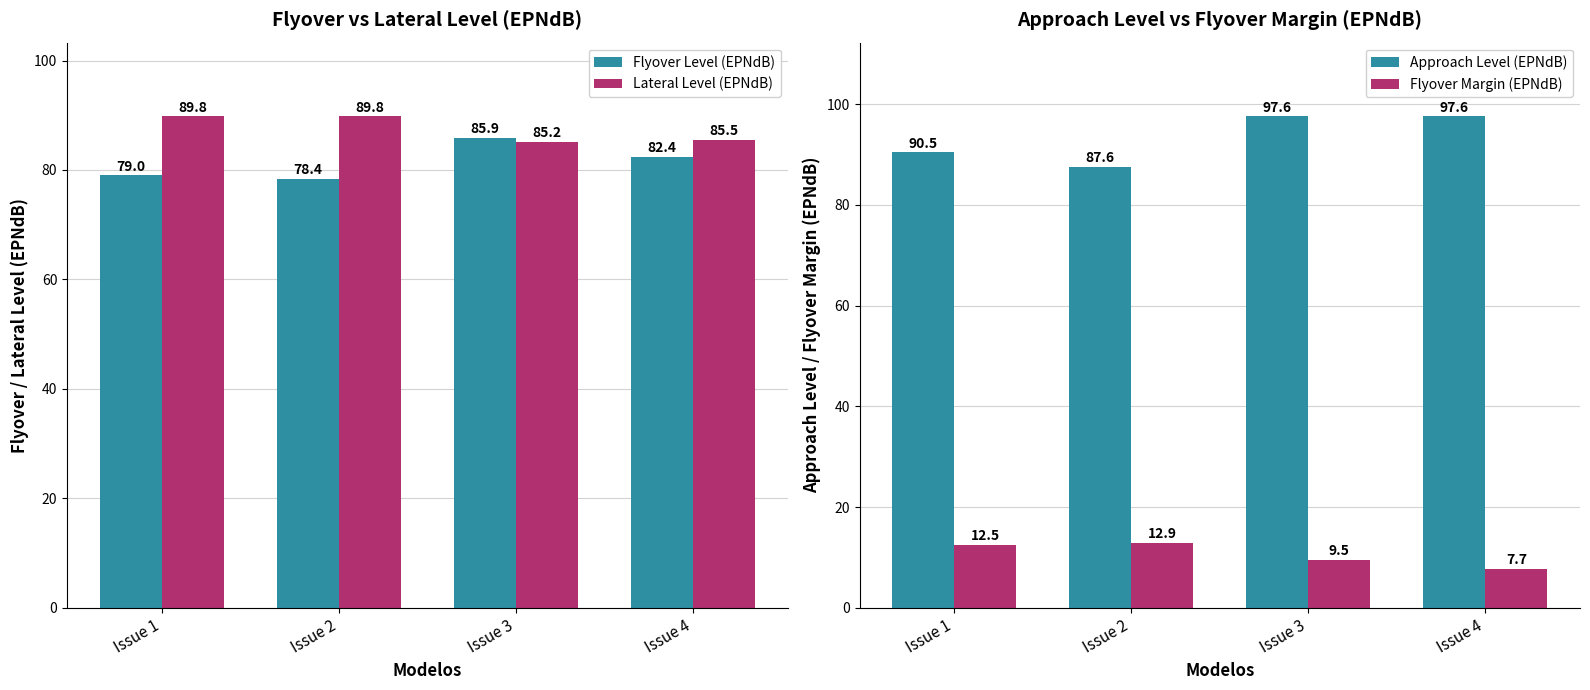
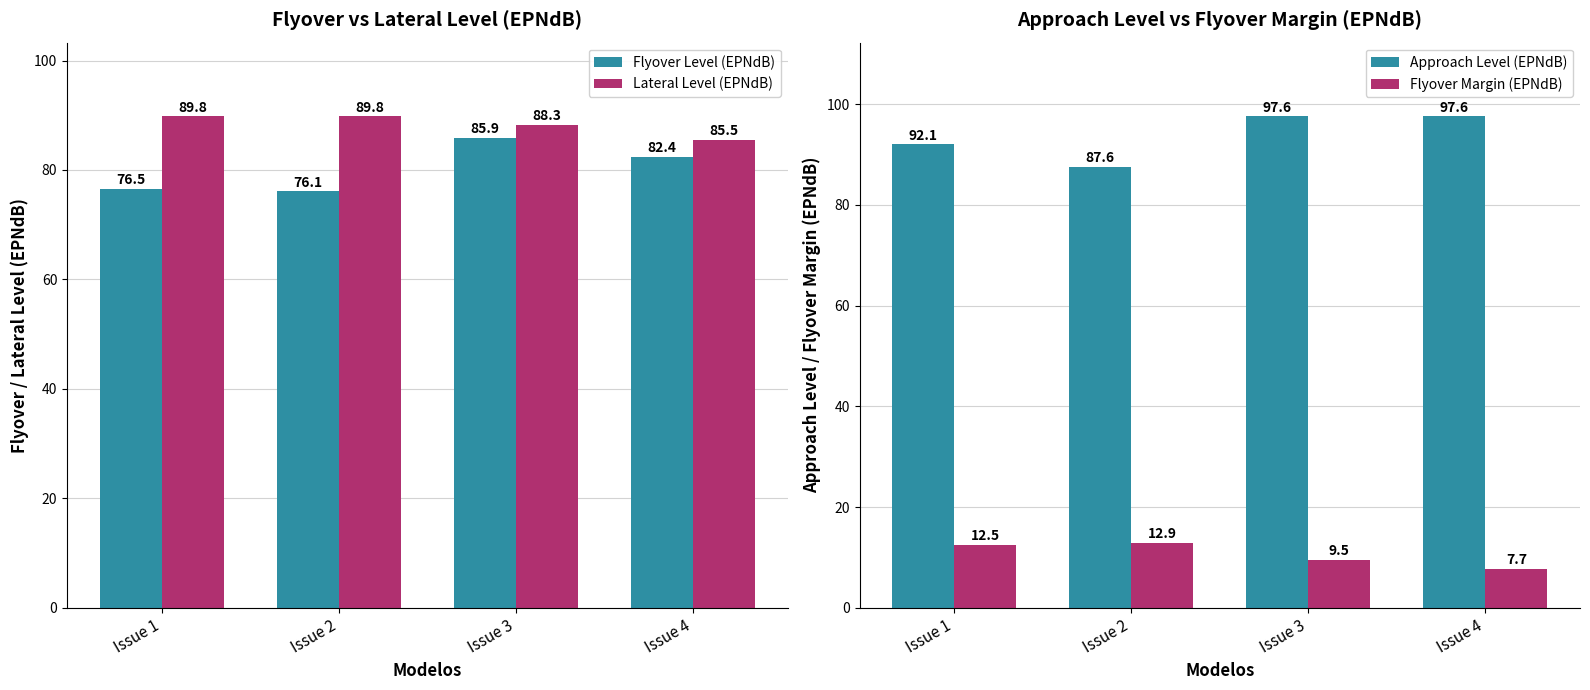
  {
    "Flyover vs Lateral Level (EPNdB)": {
      "Flyover Level (EPNdB)": {
-       "Issue 1": 79.0,
-       "Issue 2": 78.4,
+       "Issue 1": 76.5,
+       "Issue 2": 76.1,
        "Issue 3": 85.9,
        "Issue 4": 82.4
      },
      "Lateral Level (EPNdB)": {
        "Issue 1": 89.8,
        "Issue 2": 89.8,
-       "Issue 3": 85.2,
+       "Issue 3": 88.3,
        "Issue 4": 85.5
      }
    },
    "Approach Level vs Flyover Margin (EPNdB)": {
      "Approach Level (EPNdB)": {
-       "Issue 1": 90.5,
+       "Issue 1": 92.1,
        "Issue 2": 87.6,
        "Issue 3": 97.6,
        "Issue 4": 97.6
      },
      "Flyover Margin (EPNdB)": {
        "Issue 1": 12.5,
        "Issue 2": 12.9,
        "Issue 3": 9.5,
        "Issue 4": 7.7
      }
    }
  }
